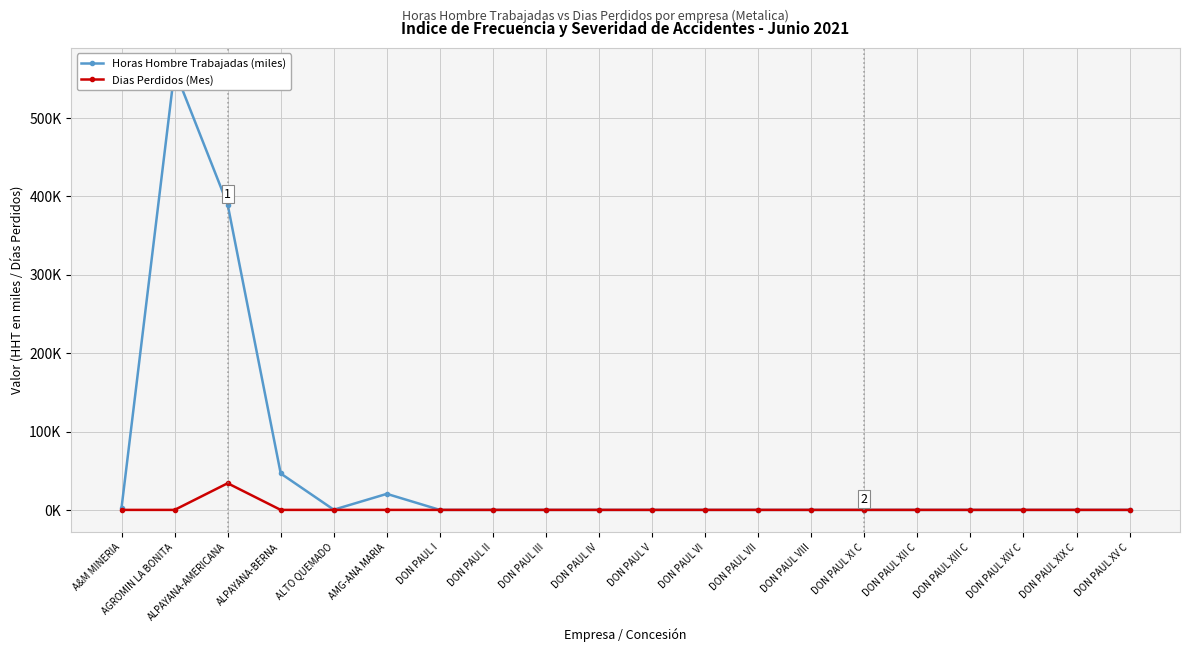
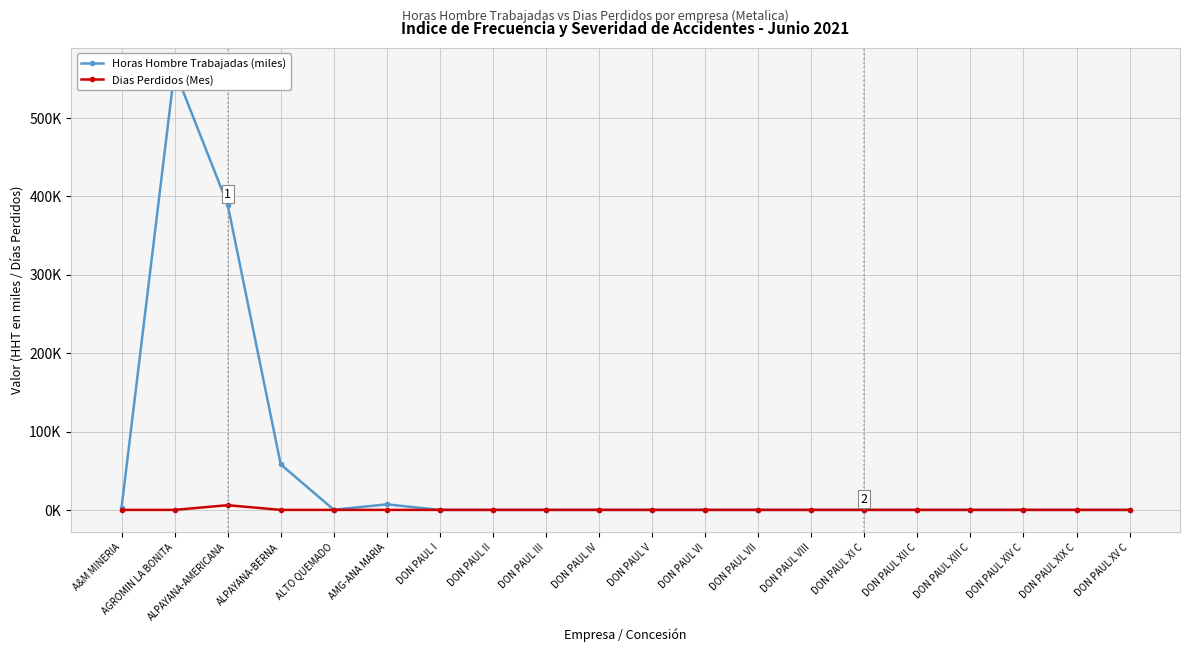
  {
    "Horas Hombre Trabajadas (miles)": {
-     "ALPAYANA-BERNA": 50000,
-     "AMG-ANA MARIA": 20000
+     "ALPAYANA-BERNA": 60000,
+     "AMG-ANA MARIA": 10000
    },
    "Dias Perdidos (Mes)": {
      "AGROMIN LA BONITA": 0,
-     "ALPAYANA-AMERICANA": 30000,
+     "ALPAYANA-AMERICANA": 10000,
      "ALPAYANA-BERNA": 0,
      "AMG-ANA MARIA": 0
    }
  }
